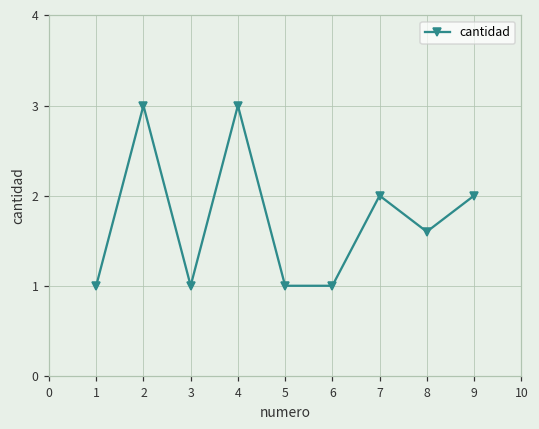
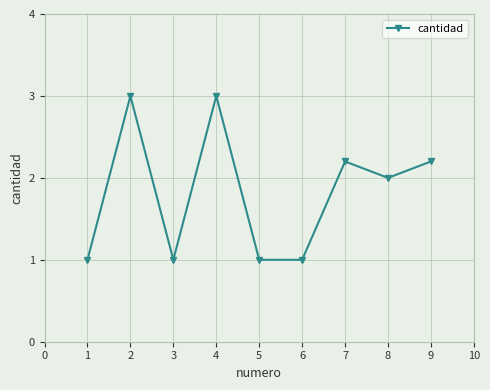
  {
    "1": 1.0,
    "2": 3.0,
    "3": 1.0,
    "4": 3.0,
    "5": 1.0,
    "6": 1.0,
-   "7": 2.0,
-   "8": 1.6,
-   "9": 2.0
+   "7": 2.2,
+   "8": 2.0,
+   "9": 2.2
  }
